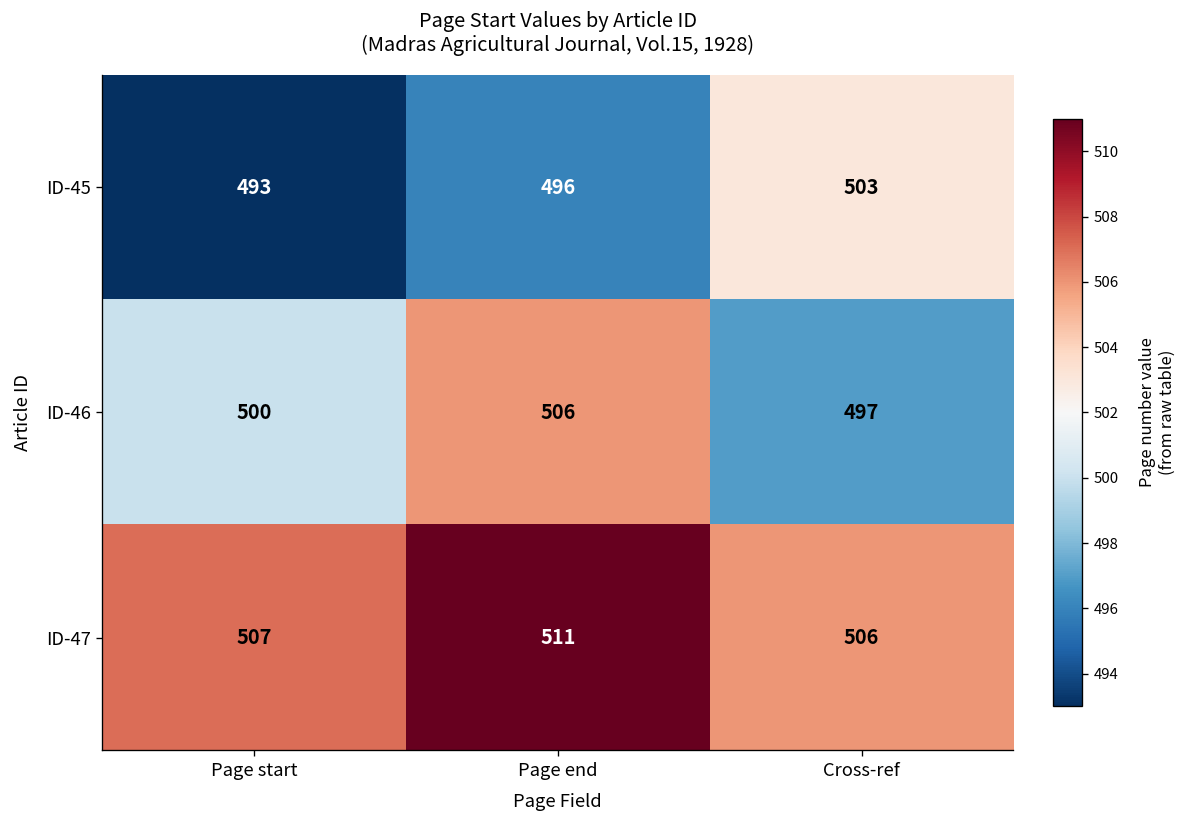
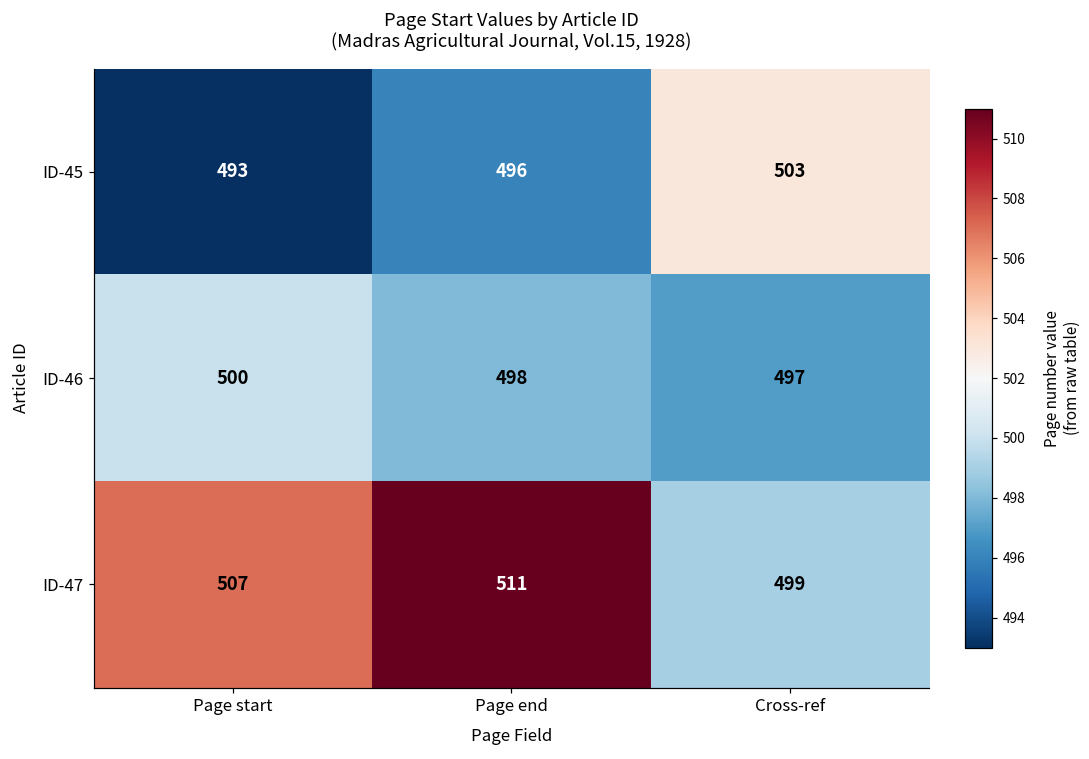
  {
    "ID-45": {
      "Page start": 493,
      "Page end": 496,
      "Cross-ref": 503
    },
    "ID-46": {
      "Page start": 500,
-     "Page end": 506,
+     "Page end": 498,
      "Cross-ref": 497
    },
    "ID-47": {
      "Page start": 507,
      "Page end": 511,
-     "Cross-ref": 506
+     "Cross-ref": 499
    }
  }
